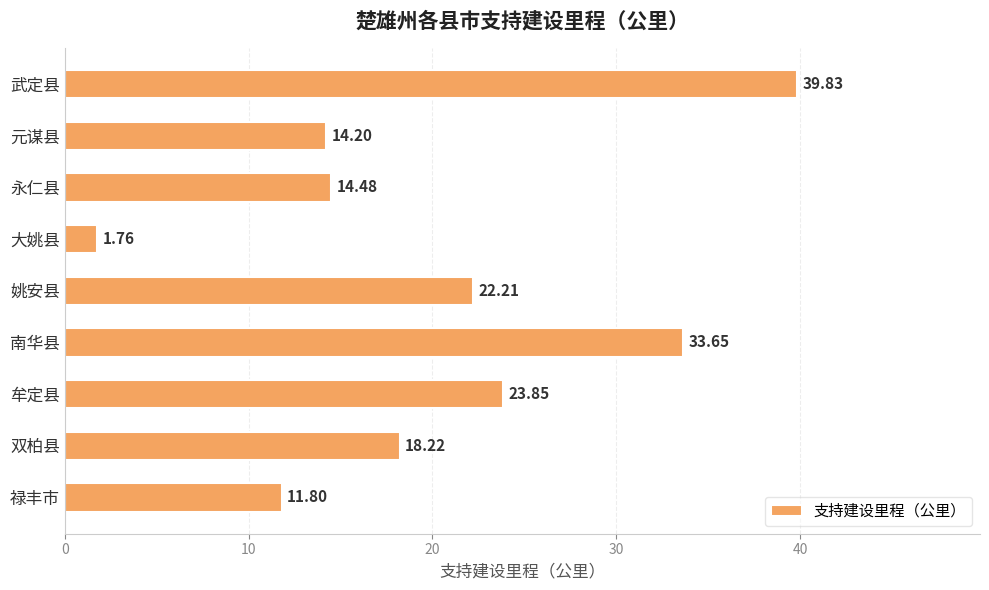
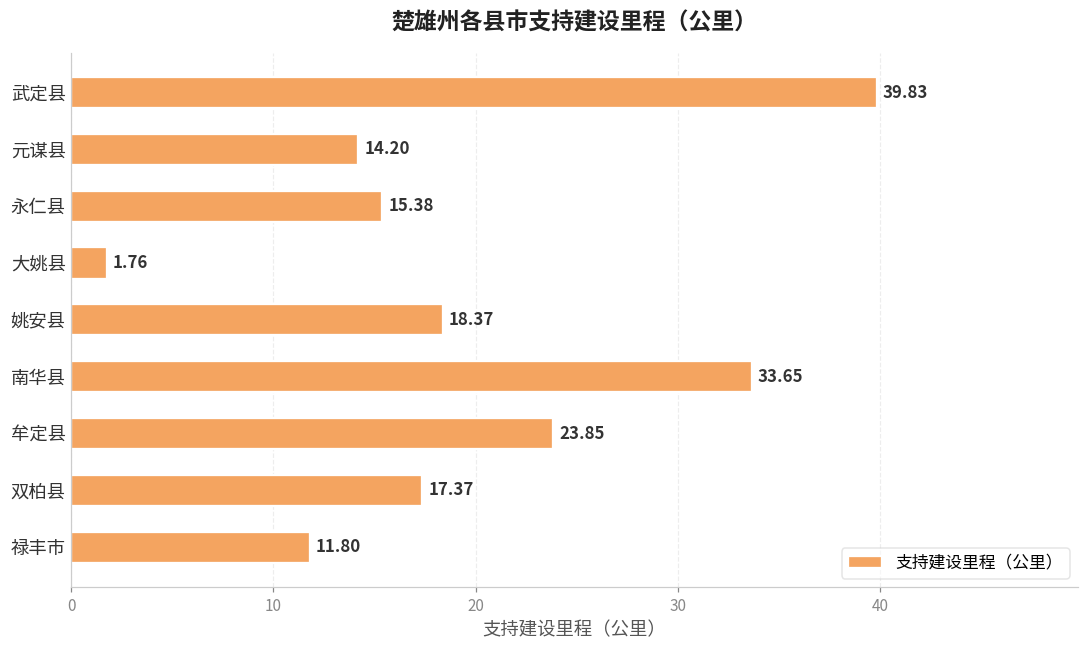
  {
    "武定县": 39.83,
    "元谋县": 14.20,
-   "永仁县": 14.48,
+   "永仁县": 15.38,
    "大姚县": 1.76,
-   "姚安县": 22.21,
+   "姚安县": 18.37,
    "南华县": 33.65,
    "牟定县": 23.85,
-   "双柏县": 18.22,
+   "双柏县": 17.37,
    "禄丰市": 11.80
  }
